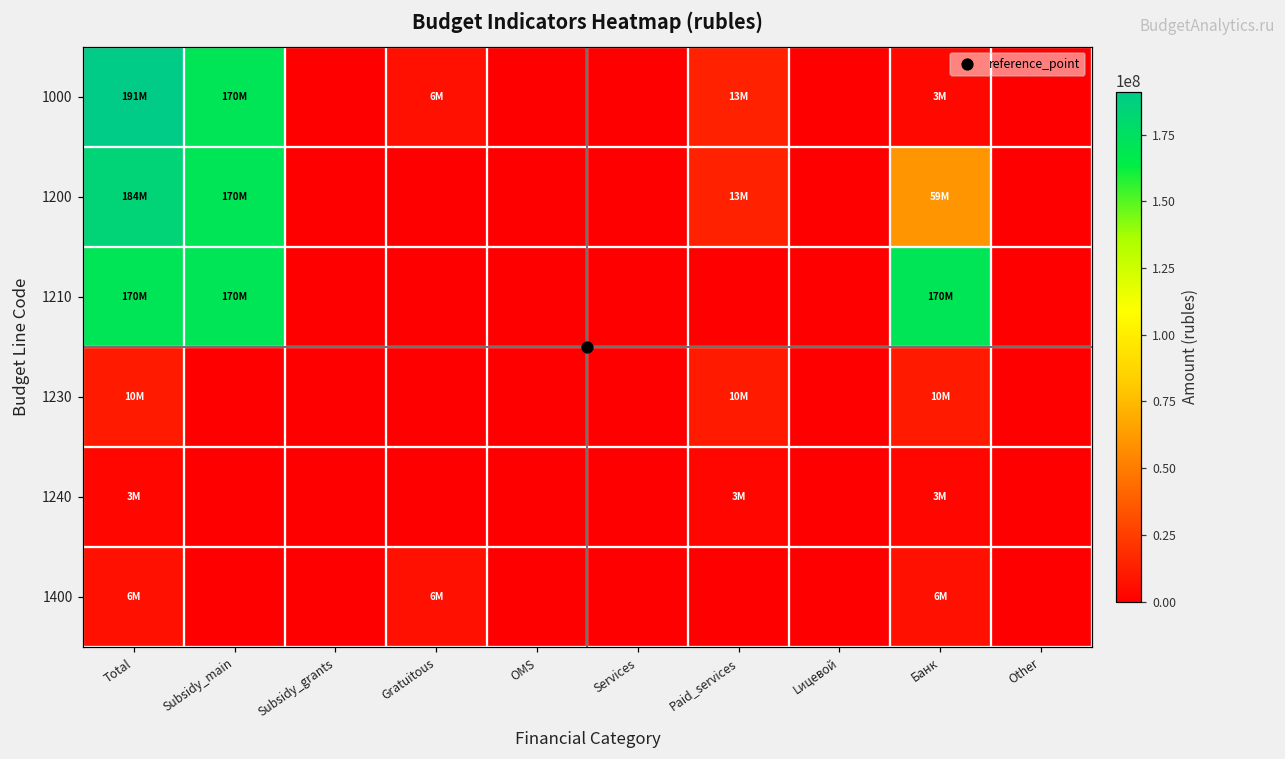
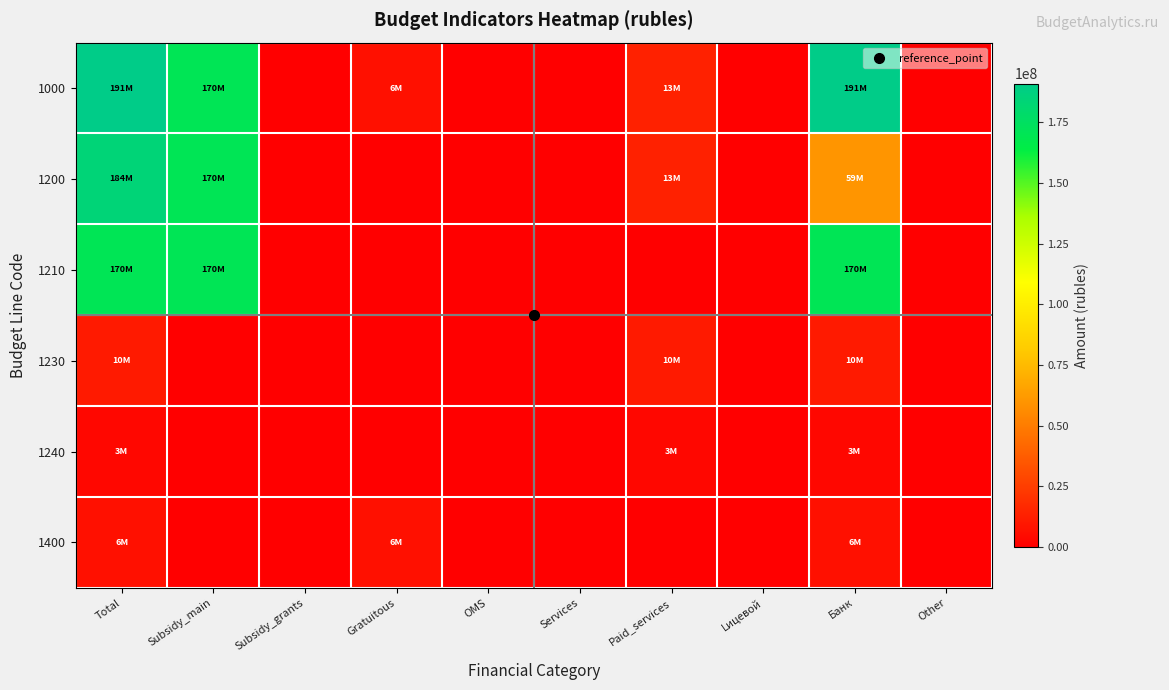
  {
    "1000": {
      "Total": "191M",
      "Subsidy_main": "170M",
      "Gratuitous": "6M",
      "Paid_services": "13M",
-     "Банк": "3M"
+     "Банк": "191M"
    },
    "1200": {
      "Total": "184M",
      "Subsidy_main": "170M",
      "Paid_services": "13M",
      "Банк": "59M"
    },
    "1210": {
      "Total": "170M",
      "Subsidy_main": "170M",
      "Банк": "170M"
    },
    "1230": {
      "Total": "10M",
      "Paid_services": "10M",
      "Банк": "10M"
    },
    "1240": {
      "Total": "3M",
      "Paid_services": "3M",
      "Банк": "3M"
    },
    "1400": {
      "Total": "6M",
      "Gratuitous": "6M",
      "Банк": "6M"
    }
  }
